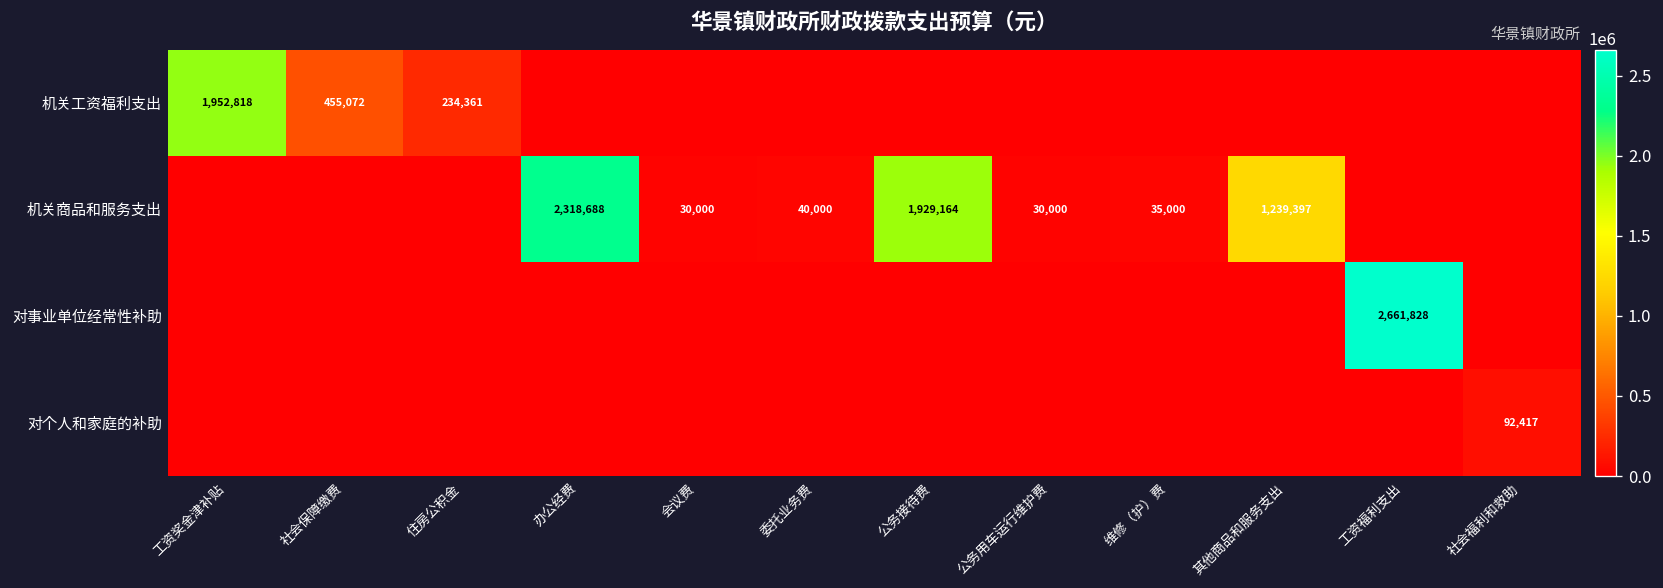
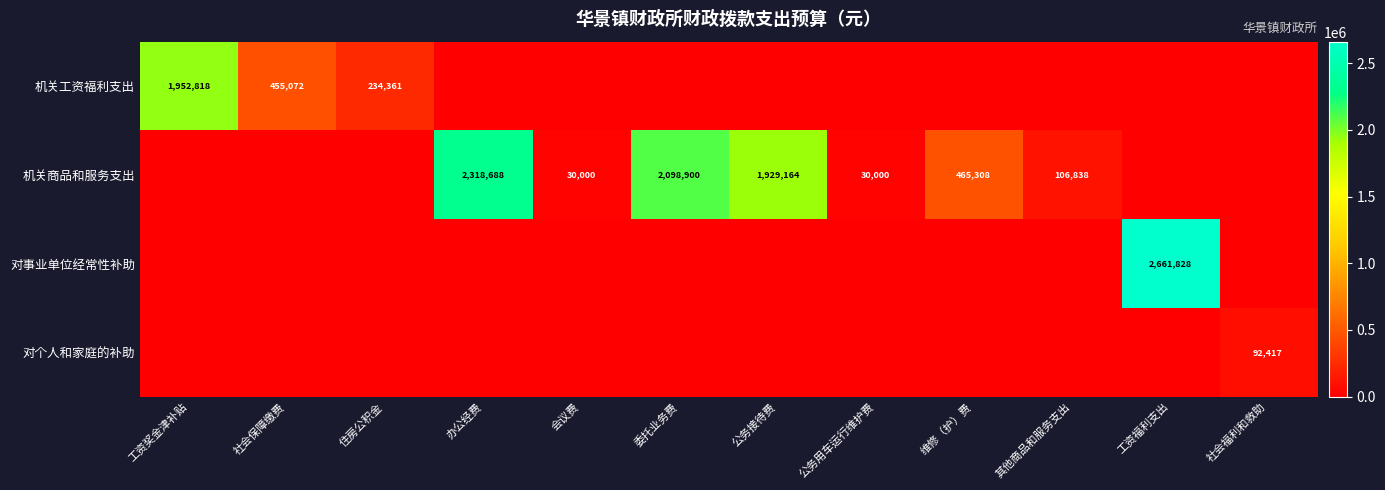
  {
    "机关工资福利支出": {
      "工资奖金津补贴": "1,952,818",
      "社会保障缴费": "455,072",
      "住房公积金": "234,361"
    },
    "机关商品和服务支出": {
      "办公经费": "2,318,688",
      "会议费": "30,000",
-     "委托业务费": "40,000",
+     "委托业务费": "2,098,900",
      "公务接待费": "1,929,164",
      "公务用车运行维护费": "30,000",
-     "维修（护）费": "35,000",
-     "其他商品和服务支出": "1,239,397"
+     "维修（护）费": "465,308",
+     "其他商品和服务支出": "106,838"
    },
    "对事业单位经常性补助": {
      "工资福利支出": "2,661,828"
    },
    "对个人和家庭的补助": {
      "社会福利和救助": "92,417"
    }
  }
